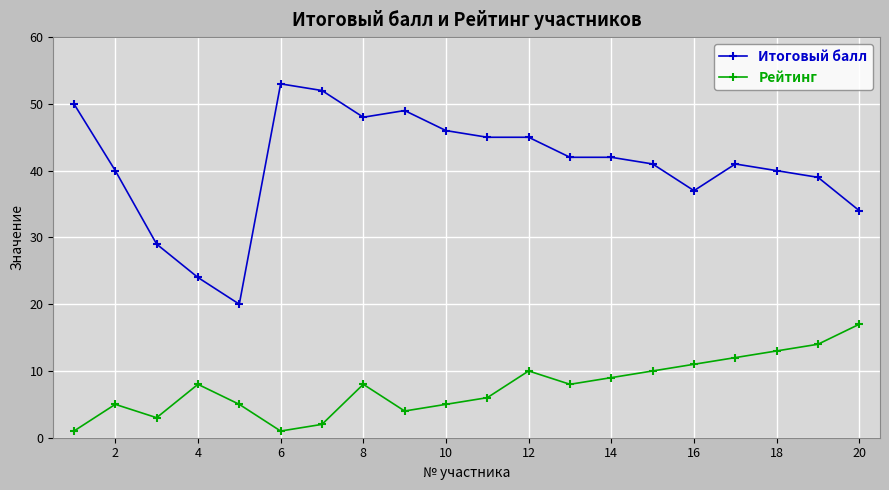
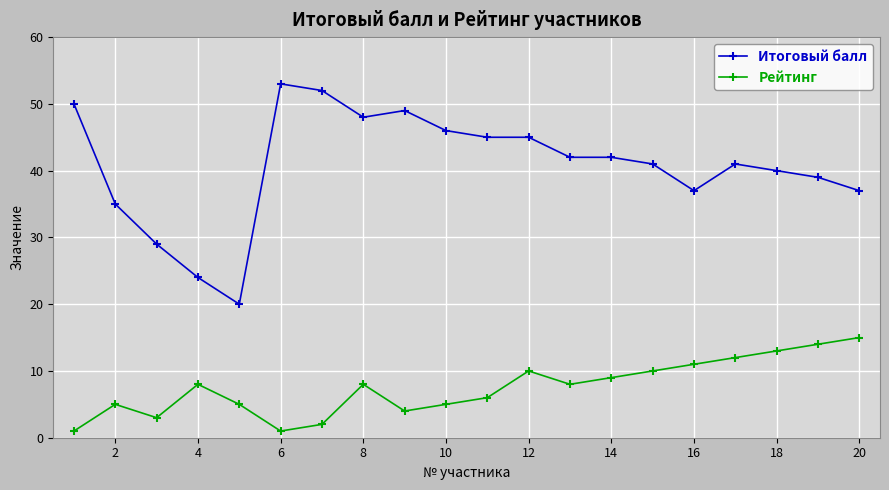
  {
    "Итоговый балл": {
-     "2": 40,
+     "2": 35,
      "4": 24,
      "6": 53,
      "8": 48,
      "10": 46,
      "12": 45,
      "14": 42,
      "16": 37,
      "18": 40,
-     "20": 34
+     "20": 37
    },
    "Рейтинг": {
      "2": 5,
      "4": 8,
      "6": 1,
      "8": 8,
      "10": 5,
      "12": 10,
      "14": 9,
      "16": 11,
      "18": 13,
-     "20": 17
+     "20": 15
    }
  }
